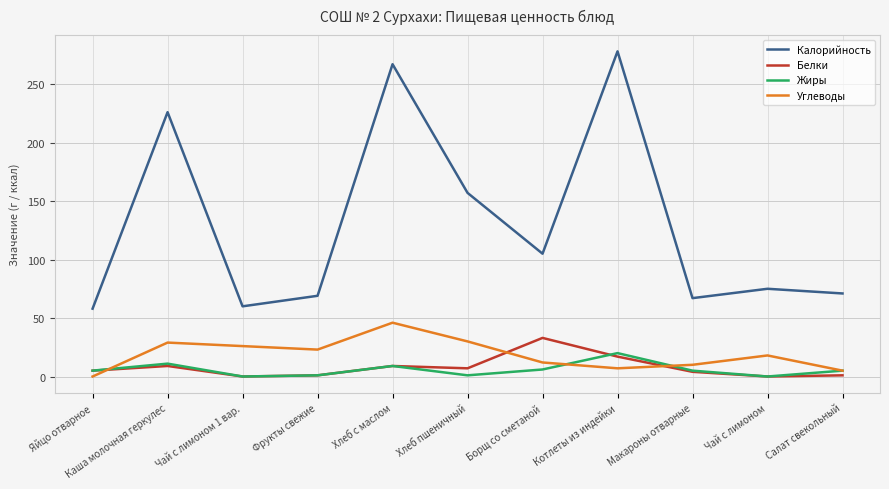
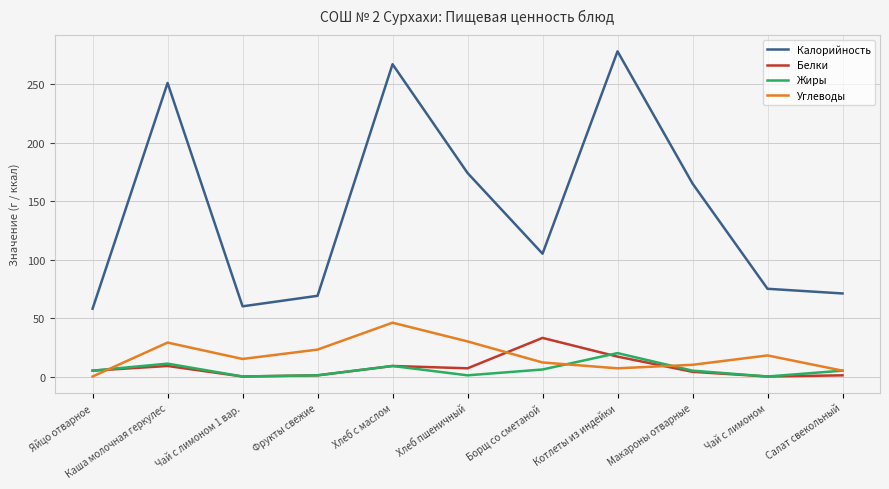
  {
    "Калорийность": {
      "Яйцо отварное": 58,
-     "Каша молочная геркулес": 226,
+     "Каша молочная геркулес": 251,
      "Чай с лимоном 1 вар.": 60,
      "Фрукты свежие": 69,
      "Хлеб с маслом": 267,
-     "Хлеб пшеничный": 157,
+     "Хлеб пшеничный": 174,
      "Борщ со сметаной": 105,
      "Котлеты из индейки": 278,
-     "Макароны отварные": 67,
+     "Макароны отварные": 165,
      "Чай с лимоном": 75,
      "Салат свекольный": 71
    },
    "Белки": {
      "Хлеб пшеничный": 7,
      "Борщ со сметаной": 33,
      "Котлеты из индейки": 17,
      "Салат свекольный": 1
    },
    "Жиры": {
      "Хлеб пшеничный": 1,
      "Борщ со сметаной": 6,
      "Котлеты из индейки": 20
    },
    "Углеводы": {
      "Яйцо отварное": 0,
      "Каша молочная геркулес": 29,
-     "Чай с лимоном 1 вар.": 26,
+     "Чай с лимоном 1 вар.": 15,
      "Фрукты свежие": 23,
      "Хлеб с маслом": 46,
      "Хлеб пшеничный": 30,
      "Борщ со сметаной": 12,
      "Котлеты из индейки": 7,
      "Макароны отварные": 10,
      "Чай с лимоном": 18
    }
  }
